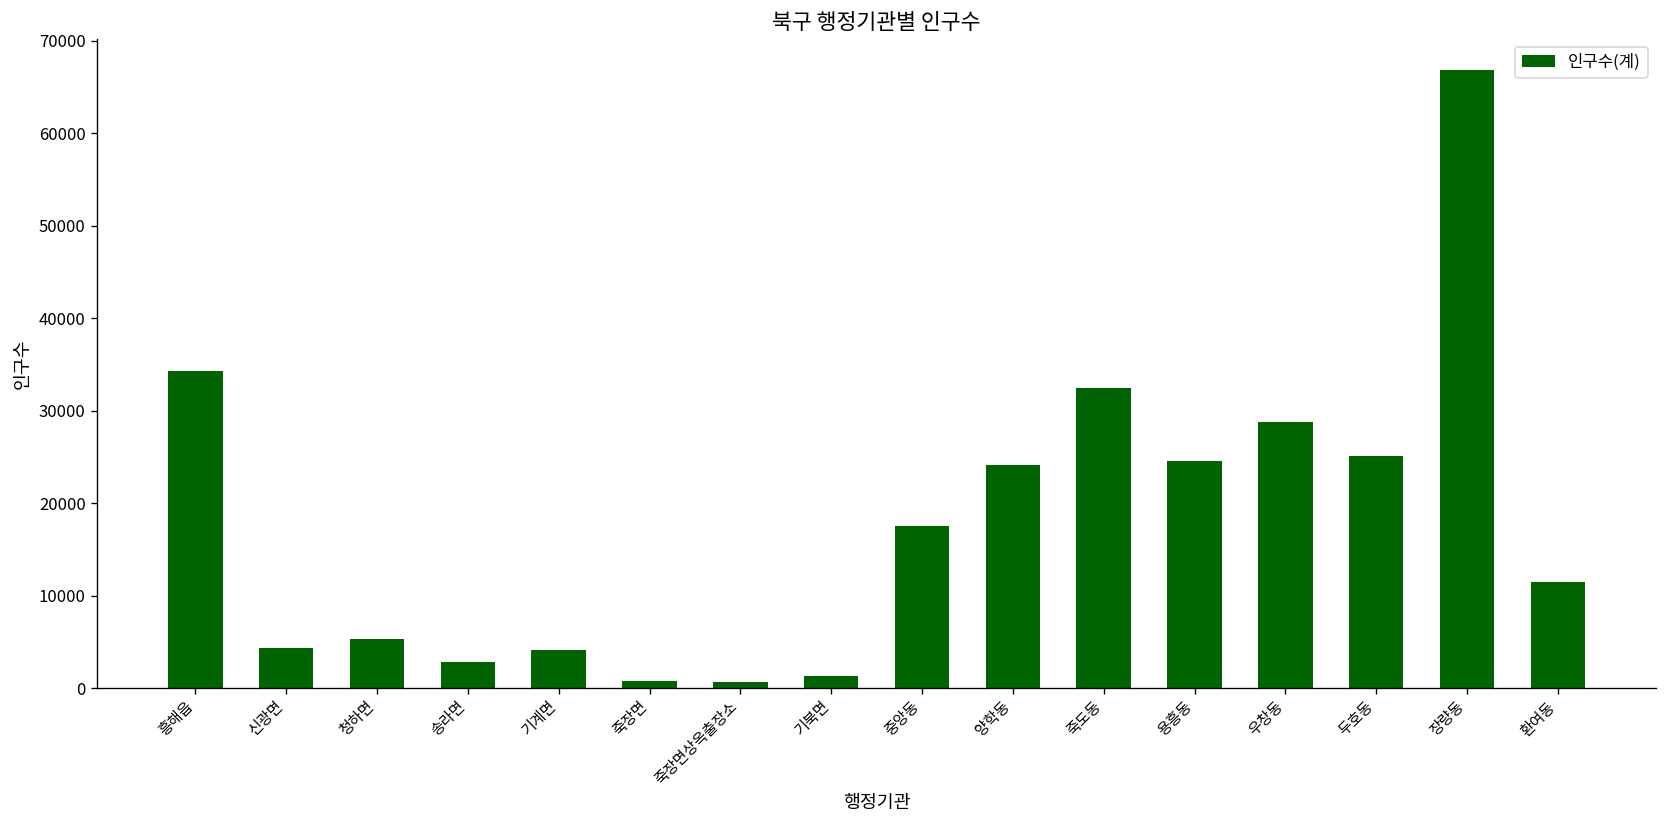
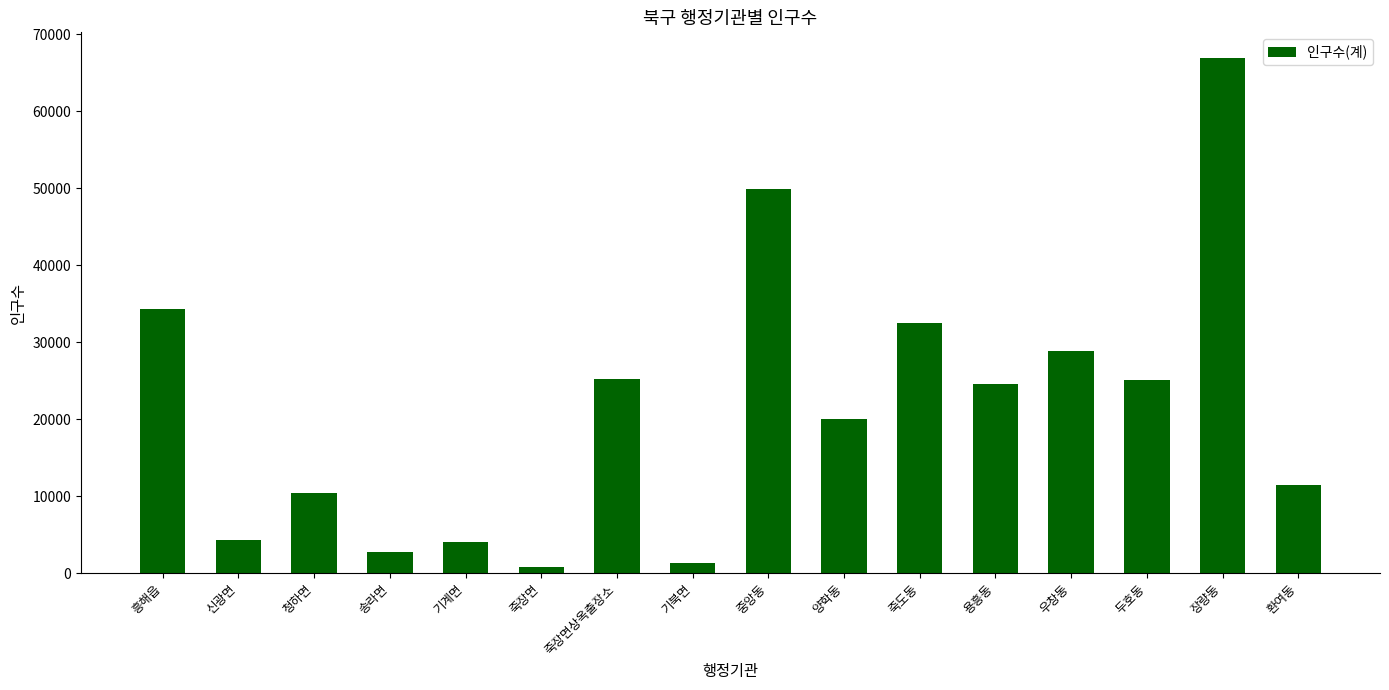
  {
    "흥해읍": 34000,
    "신광면": 4000,
-   "청하면": 5000,
+   "청하면": 10000,
    "송라면": 3000,
    "기계면": 4000,
    "죽장면": 1000,
-   "죽장면상옥출장소": 1000,
+   "죽장면상옥출장소": 25000,
    "기북면": 1000,
-   "중앙동": 18000,
-   "양학동": 24000,
+   "중앙동": 50000,
+   "양학동": 20000,
    "죽도동": 33000,
    "용흥동": 25000,
    "우창동": 29000,
    "두호동": 25000,
    "장량동": 67000,
    "환여동": 11000
  }
